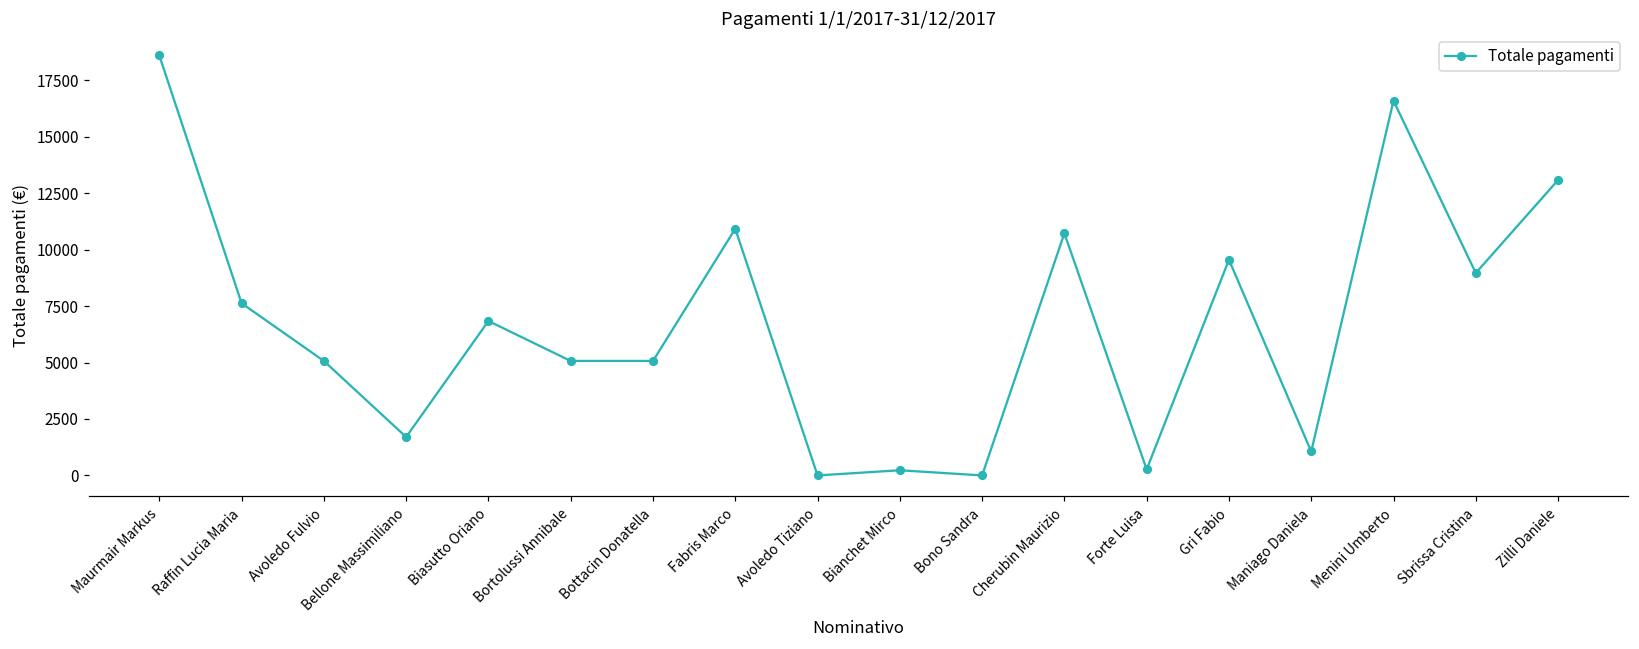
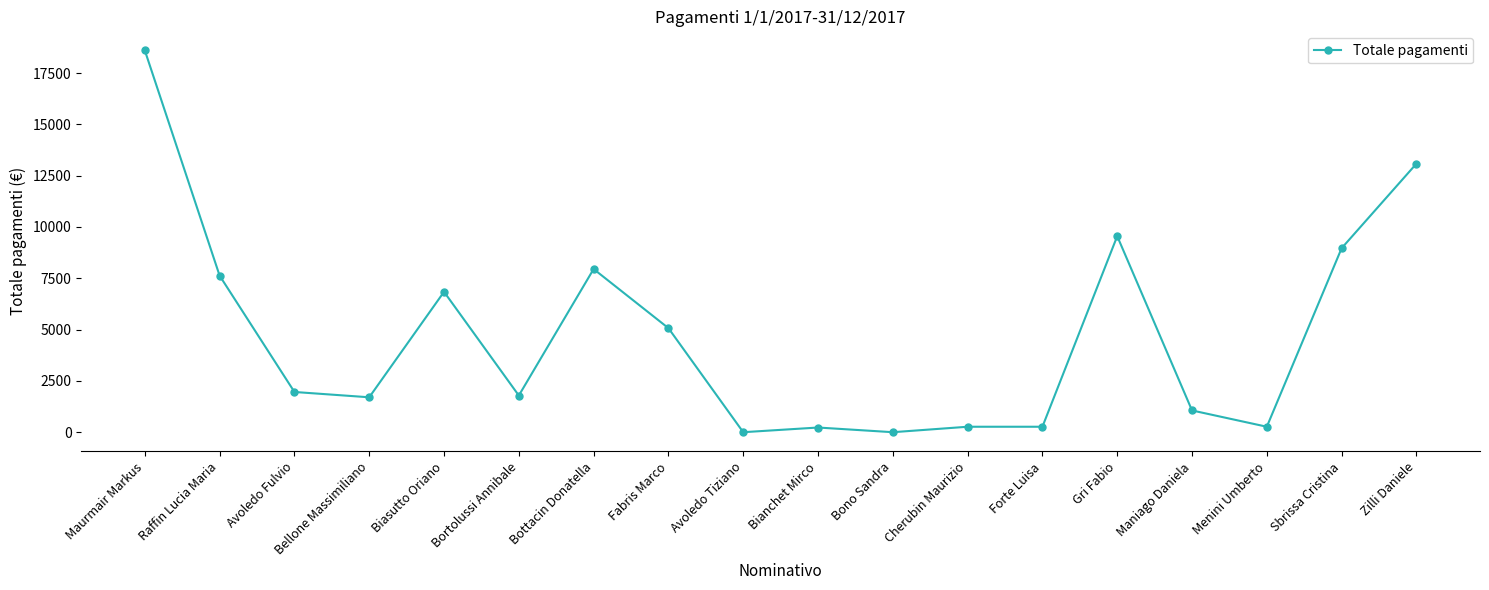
  {
    "Maurmair Markus": 18600,
    "Raffin Lucia Maria": 7600,
-   "Avoledo Fulvio": 5100,
+   "Avoledo Fulvio": 2000,
    "Bellone Massimiliano": 1700,
    "Biasutto Oriano": 6800,
-   "Bortolussi Annibale": 5100,
-   "Bottacin Donatella": 5100,
-   "Fabris Marco": 10900,
+   "Bortolussi Annibale": 1800,
+   "Bottacin Donatella": 7900,
+   "Fabris Marco": 5100,
    "Avoledo Tiziano": 0,
    "Bianchet Mirco": 200,
    "Bono Sandra": 0,
-   "Cherubin Maurizio": 10700,
+   "Cherubin Maurizio": 300,
    "Forte Luisa": 300,
    "Gri Fabio": 9600,
    "Maniago Daniela": 1100,
-   "Menini Umberto": 16600,
+   "Menini Umberto": 300,
    "Sbrissa Cristina": 9000,
    "Zilli Daniele": 13100
  }
